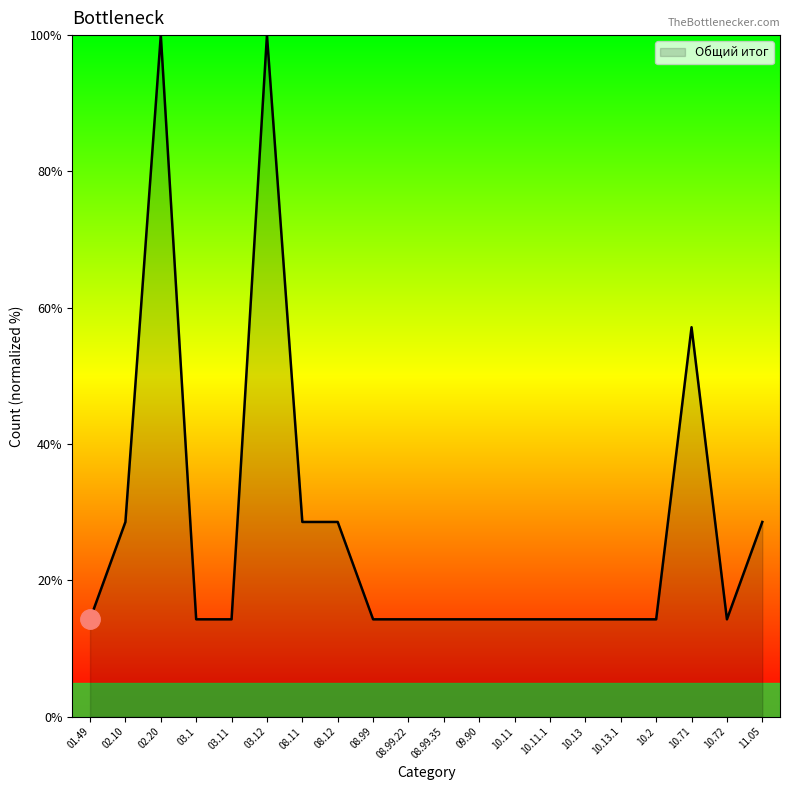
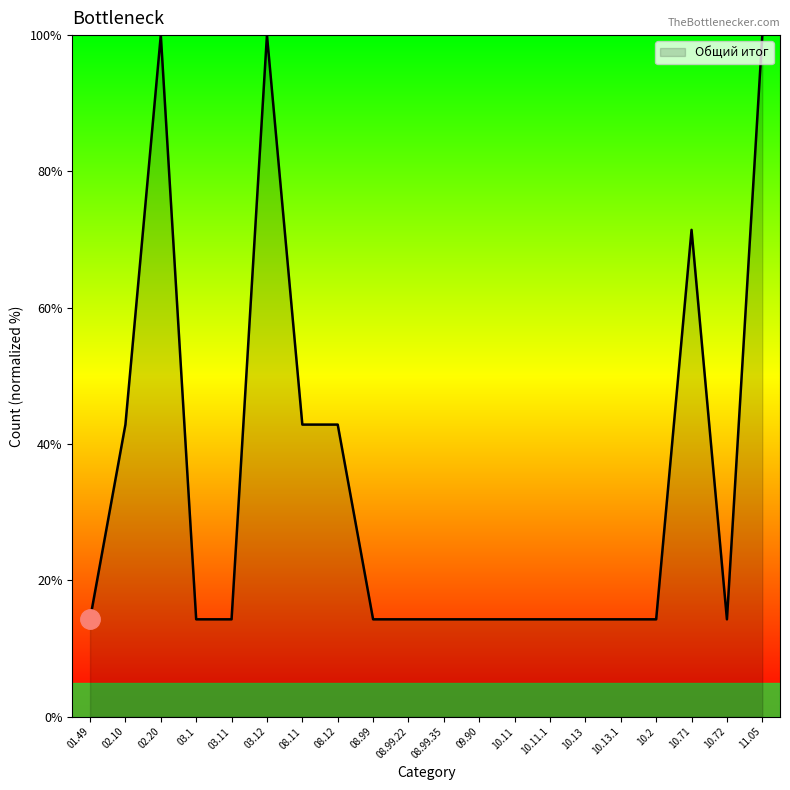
  {
    "Общий итог": {
-     "02.10": "29%",
+     "02.10": "43%",
      "02.20": "100%",
      "03.1": "14%",
      "03.11": "14%",
      "03.12": "100%",
-     "08.11": "29%",
-     "08.12": "29%",
+     "08.11": "43%",
+     "08.12": "43%",
      "08.99": "14%",
      "08.99.22": "14%",
      "08.99.35": "14%",
      "09.90": "14%",
      "10.11": "14%",
      "10.11.1": "14%",
      "10.13": "14%",
      "10.13.1": "14%",
      "10.2": "14%",
-     "10.71": "57%",
+     "10.71": "71%",
      "10.72": "14%",
-     "11.05": "29%"
+     "11.05": "100%"
    }
  }
